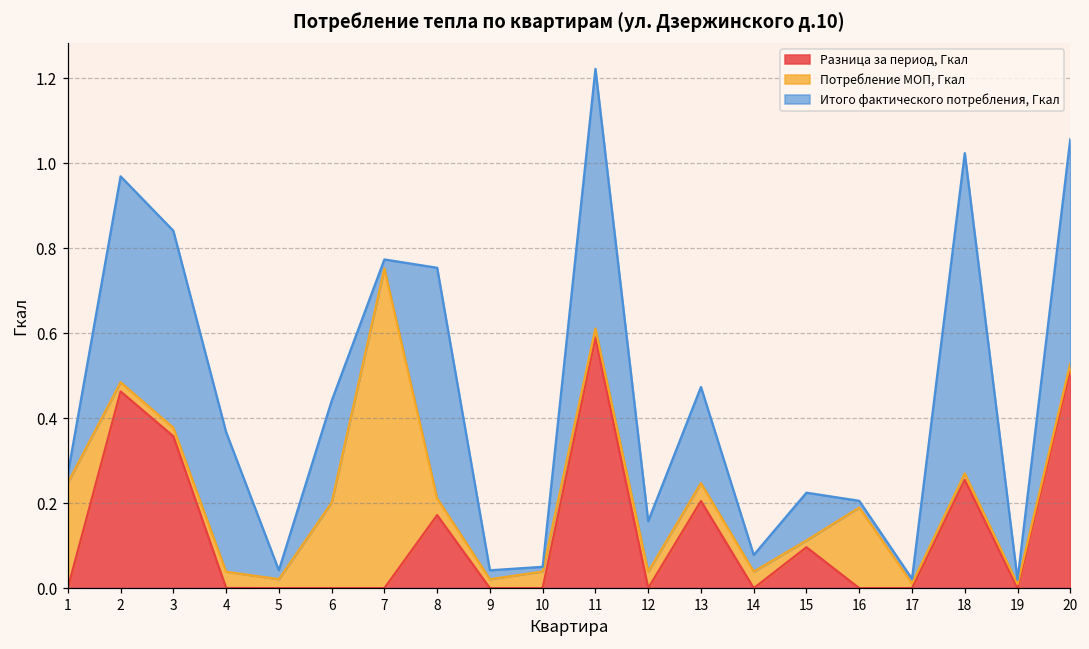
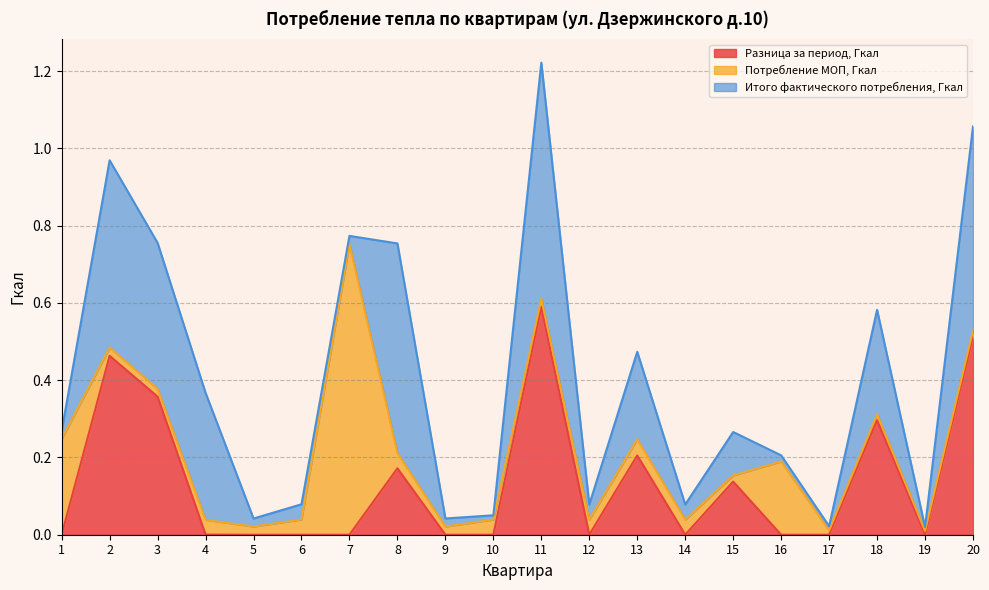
  {
    "Разница за период, Гкал": {
      "1": 0.00,
      "2": 0.46,
      "3": 0.36,
      "4": 0.00,
      "5": 0.00,
      "6": 0.00,
      "7": 0.00,
      "8": 0.17,
      "9": 0.00,
      "10": 0.00,
      "11": 0.59,
      "12": 0.00,
      "13": 0.21,
      "14": 0.00,
-     "15": 0.10,
+     "15": 0.14,
      "16": 0.00,
      "17": 0.00,
-     "18": 0.25,
+     "18": 0.30,
      "19": 0.00,
      "20": 0.51
    },
    "Потребление МОП, Гкал": {
      "1": 0.25,
      "2": 0.02,
      "3": 0.02,
      "4": 0.04,
      "5": 0.02,
-     "6": 0.20,
+     "6": 0.04,
      "7": 0.75,
      "8": 0.04,
      "9": 0.02,
      "10": 0.04,
      "11": 0.02,
      "12": 0.04,
      "13": 0.04,
      "14": 0.04,
      "15": 0.02,
      "16": 0.19,
      "17": 0.01,
      "18": 0.02,
      "19": 0.01,
      "20": 0.02
    },
    "Итого фактического потребления, Гкал": {
      "1": 0.02,
      "2": 0.48,
-     "3": 0.46,
+     "3": 0.38,
      "4": 0.33,
      "5": 0.02,
-     "6": 0.24,
+     "6": 0.04,
      "7": 0.02,
      "8": 0.54,
      "9": 0.02,
      "10": 0.01,
      "11": 0.61,
-     "12": 0.12,
+     "12": 0.04,
      "13": 0.23,
      "14": 0.04,
      "15": 0.11,
      "16": 0.02,
      "17": 0.01,
-     "18": 0.75,
+     "18": 0.27,
      "19": 0.01,
      "20": 0.53
    }
  }
